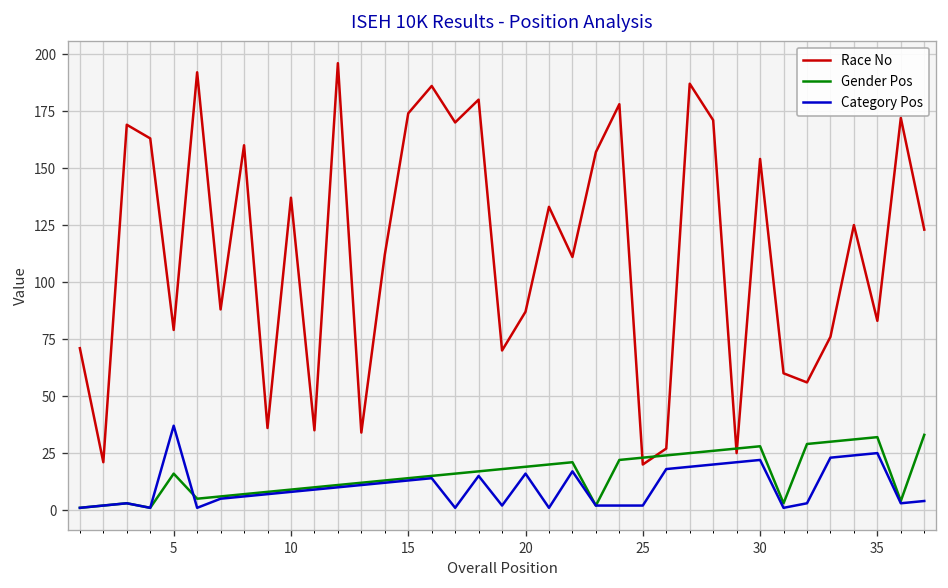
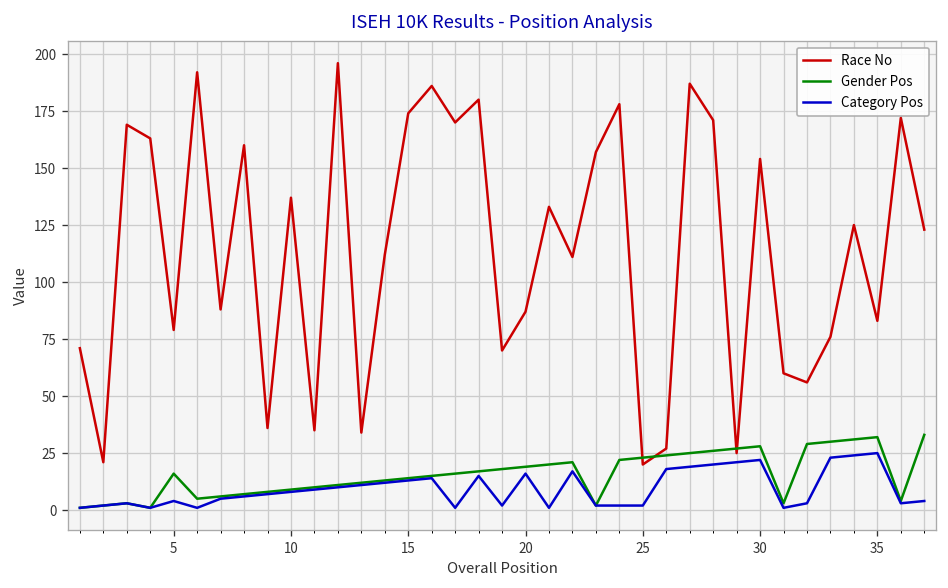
  {
    "Race No": {
      "5": 79,
      "10": 137,
      "15": 174,
      "20": 87,
      "25": 20,
      "30": 154,
      "35": 83
    },
    "Gender Pos": {
      "5": 16,
      "20": 19,
      "25": 23,
      "30": 28,
      "35": 32
    },
    "Category Pos": {
-     "5": 37,
+     "5": 4,
      "20": 16,
      "25": 2,
      "30": 22,
      "35": 25
    }
  }
